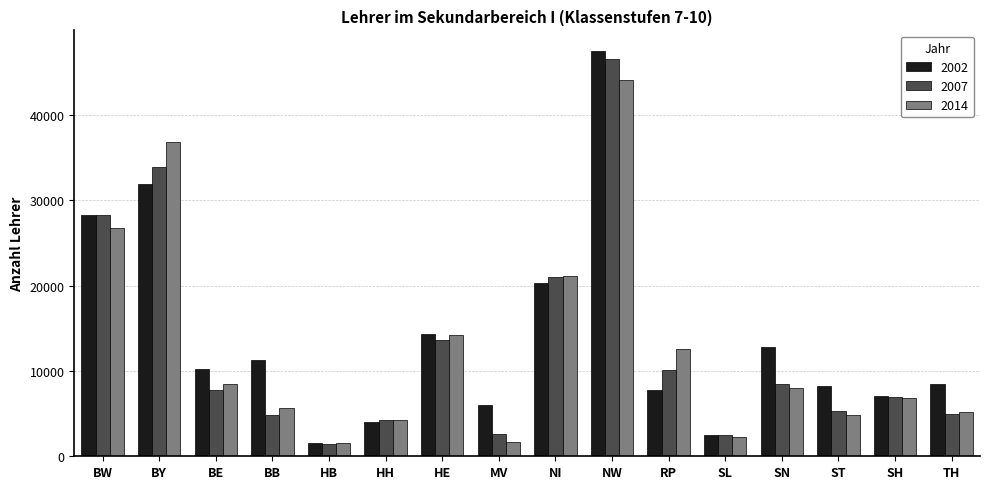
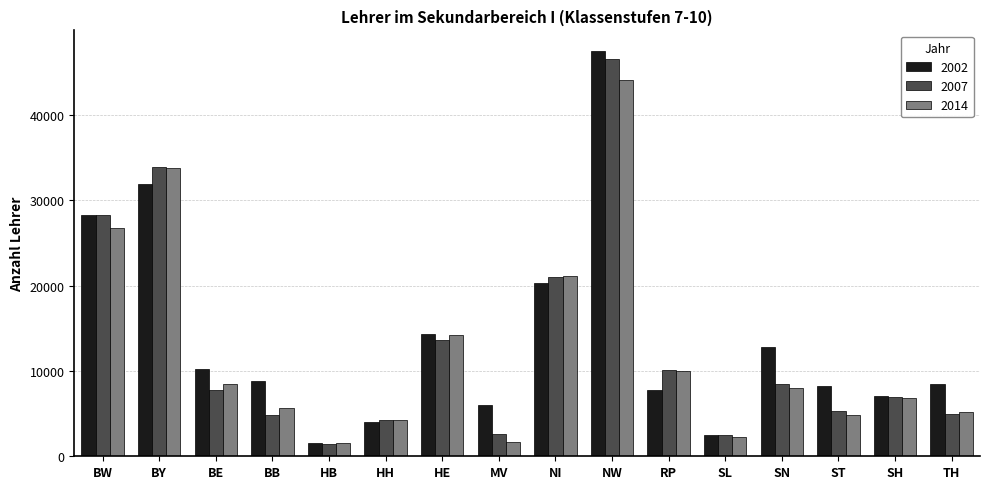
  {
    "2002": {
      "BW": 28000,
      "BY": 32000,
      "BE": 10000,
-     "BB": 11000,
+     "BB": 9000,
      "HB": 2000,
      "HH": 4000,
      "HE": 14000,
      "MV": 6000,
      "NI": 20000,
      "NW": 48000,
      "RP": 8000,
      "SL": 2000,
      "SN": 13000,
      "ST": 8000,
      "SH": 7000,
      "TH": 9000
    },
    "2007": {
      "BW": 28000,
      "BY": 34000,
      "BE": 8000,
      "BB": 5000,
      "HB": 1000,
      "HH": 4000,
      "HE": 14000,
      "MV": 3000,
      "NI": 21000,
      "NW": 47000,
      "RP": 10000,
      "SL": 2000,
      "SN": 8000,
      "ST": 5000,
      "SH": 7000,
      "TH": 5000
    },
    "2014": {
      "BW": 27000,
-     "BY": 37000,
+     "BY": 34000,
      "BE": 8000,
      "BB": 6000,
      "HB": 2000,
      "HH": 4000,
      "HE": 14000,
      "MV": 2000,
      "NI": 21000,
      "NW": 44000,
-     "RP": 13000,
+     "RP": 10000,
      "SL": 2000,
      "SN": 8000,
      "ST": 5000,
      "SH": 7000,
      "TH": 5000
    }
  }
